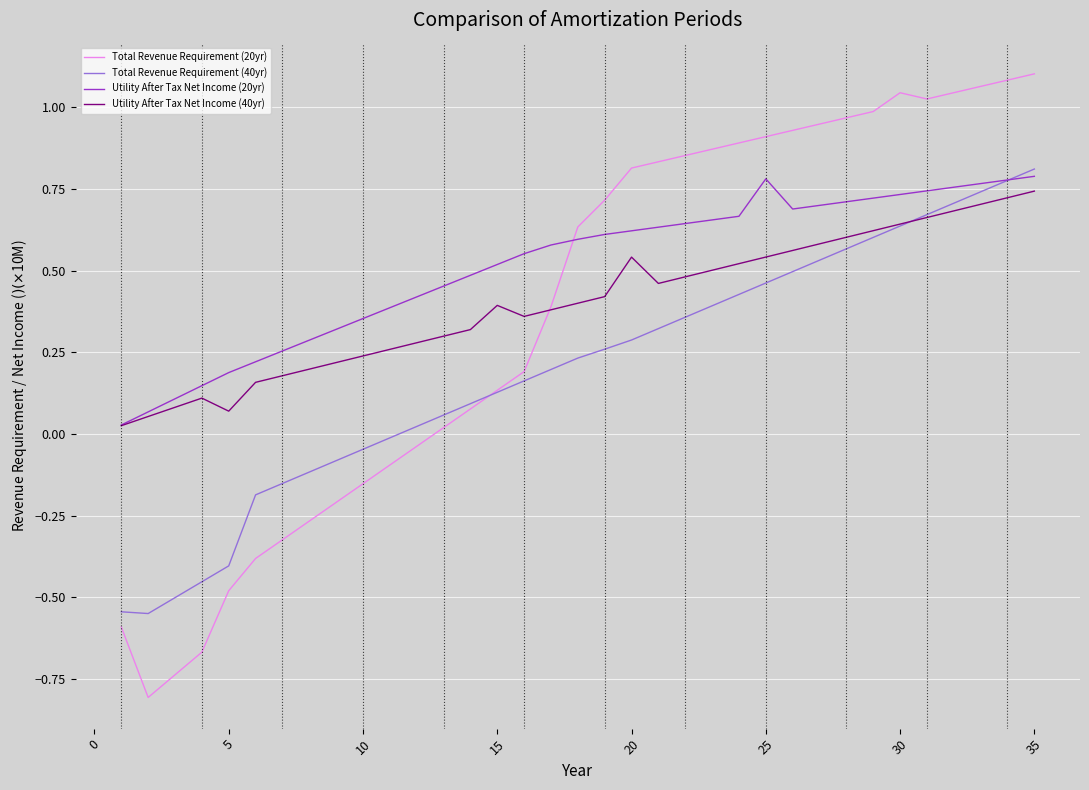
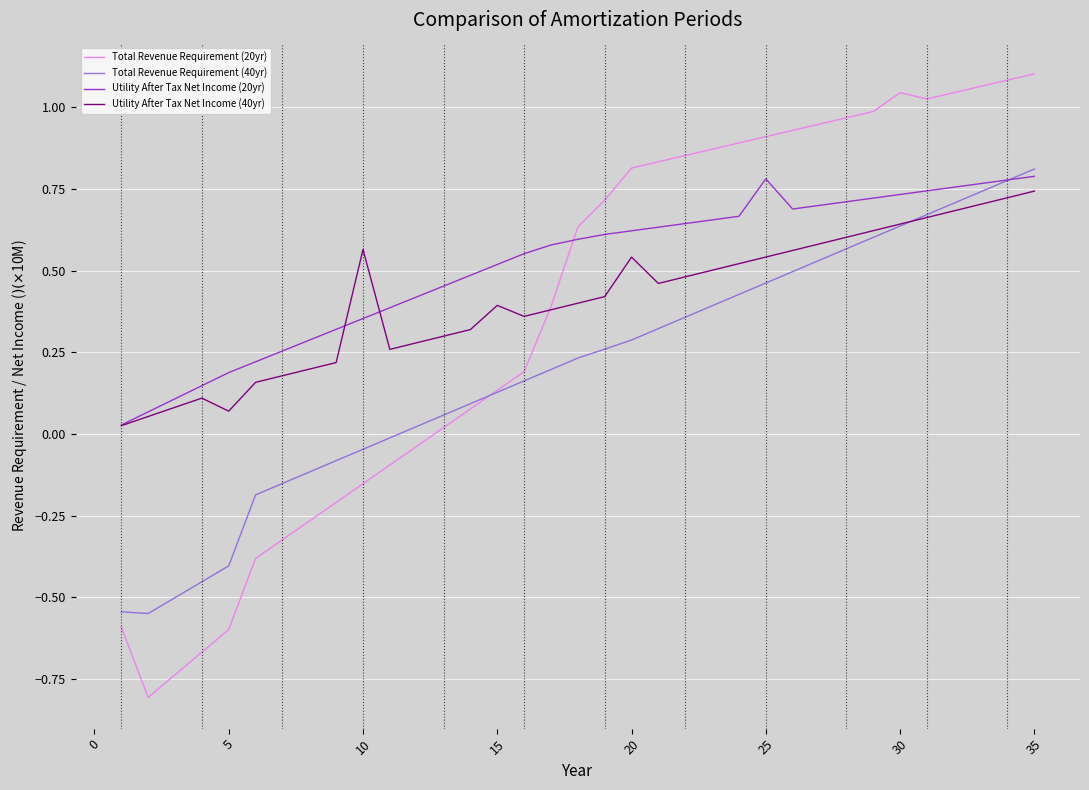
  {
    "Total Revenue Requirement (20yr)": {
-     "5": -0.48,
+     "5": -0.60,
      "10": -0.15,
      "20": 0.81,
      "25": 0.91,
      "30": 1.05,
      "35": 1.10
    },
    "Total Revenue Requirement (40yr)": {
      "5": -0.40,
      "10": -0.05,
      "20": 0.29,
      "25": 0.46,
      "35": 0.81
    },
    "Utility After Tax Net Income (20yr)": {
      "5": 0.19,
      "10": 0.35,
      "15": 0.52,
      "20": 0.62,
      "25": 0.78,
      "30": 0.73,
      "35": 0.79
    },
    "Utility After Tax Net Income (40yr)": {
      "5": 0.07,
-     "10": 0.24,
+     "10": 0.57,
      "15": 0.39,
      "20": 0.54,
      "25": 0.54,
      "35": 0.74
    }
  }
